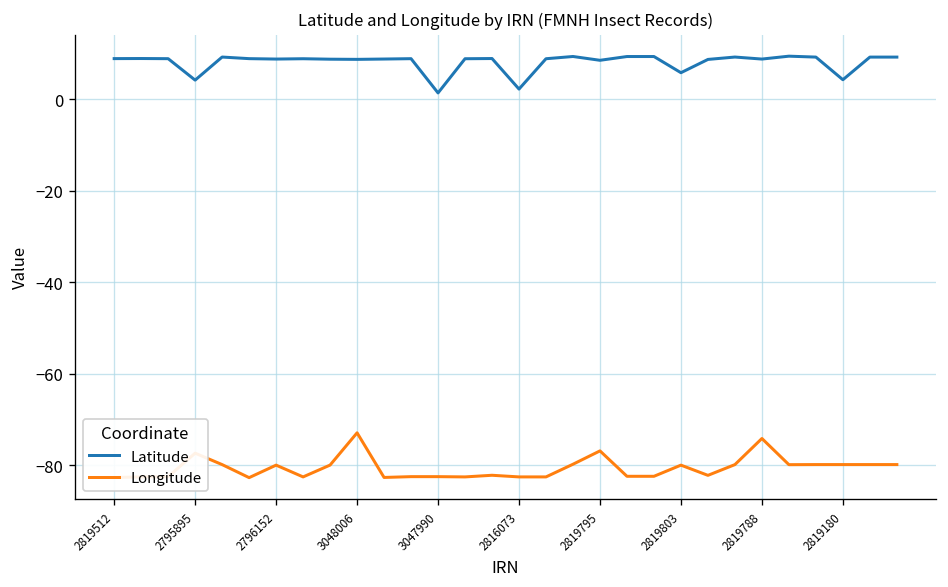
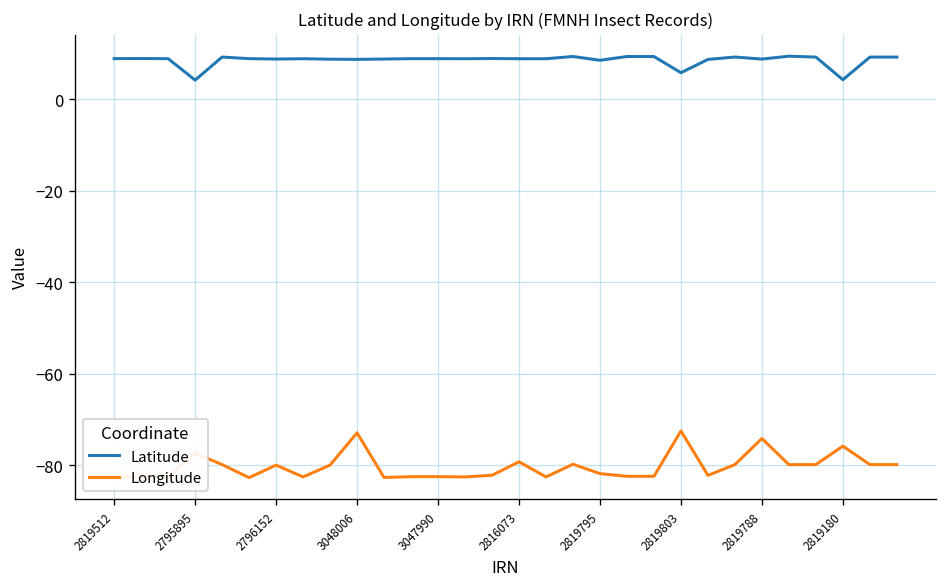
  {
    "Latitude": {
      "2819512": 9,
      "2795895": 4,
      "2796152": 9,
      "3048006": 9,
-     "3047990": 1,
-     "2816073": 2,
+     "3047990": 9,
+     "2816073": 9,
      "2819795": 8,
      "2819803": 6,
      "2819788": 9,
      "2819180": 4
    },
    "Longitude": {
      "2796152": -80,
      "3048006": -73,
      "3047990": -82,
-     "2816073": -83,
-     "2819795": -77,
-     "2819803": -80,
+     "2816073": -79,
+     "2819795": -82,
+     "2819803": -73,
      "2819788": -74,
-     "2819180": -80
+     "2819180": -76
    }
  }
